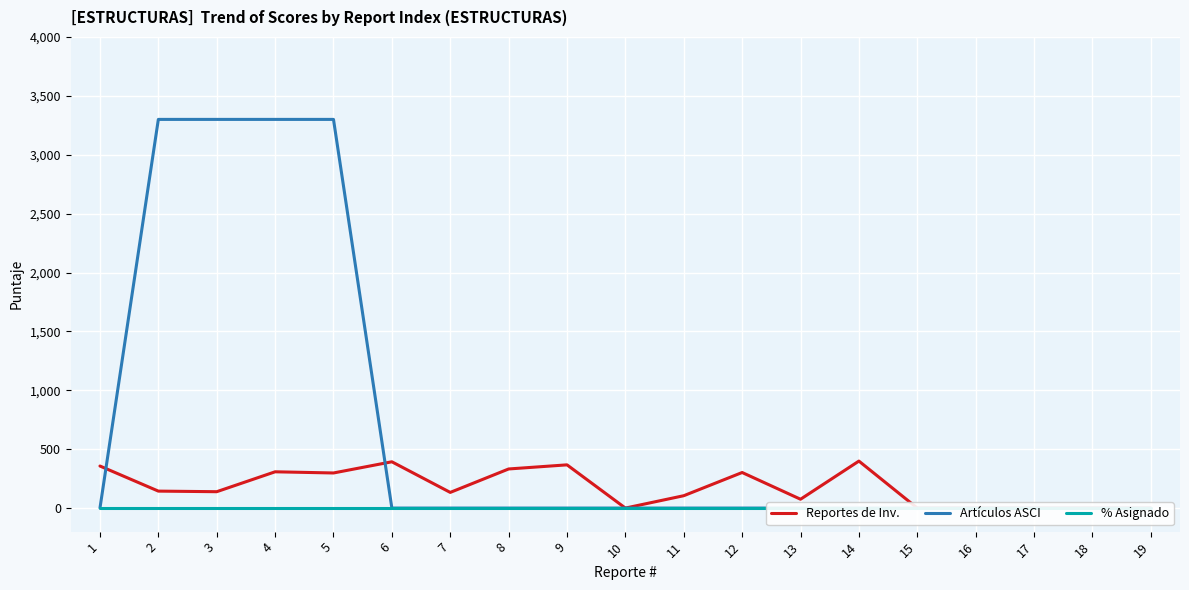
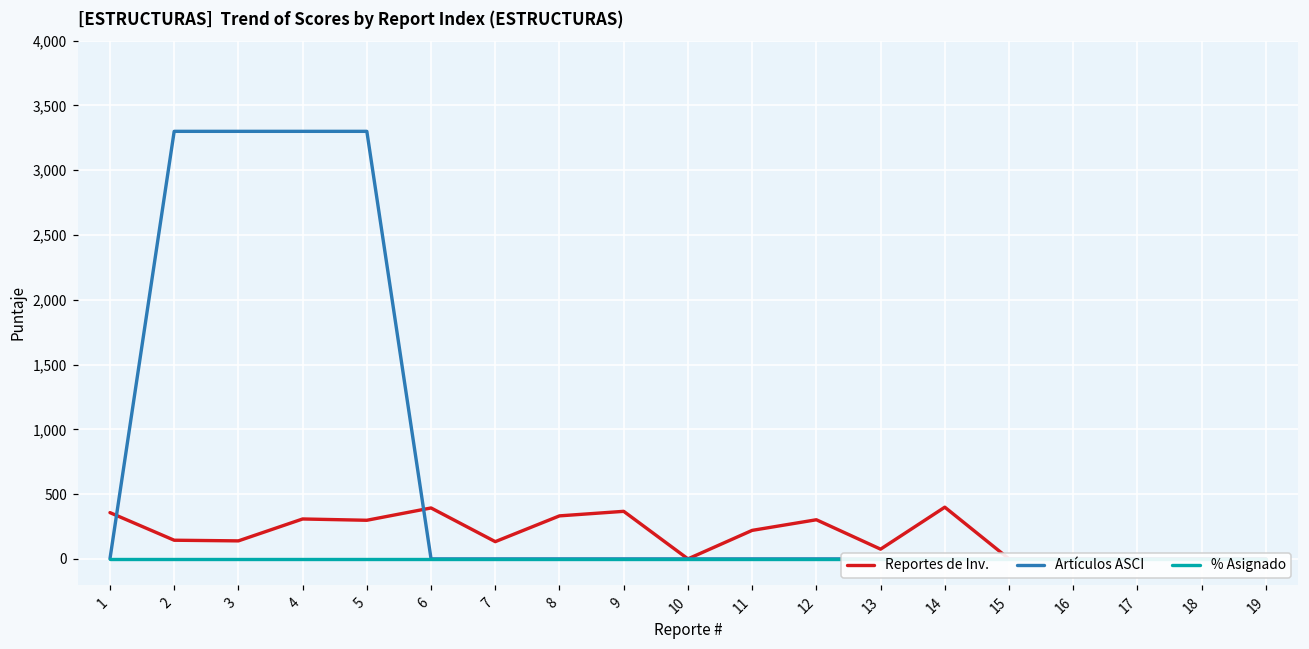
  {
    "Reportes de Inv.": {
      "1": "360",
      "2": "140",
      "3": "140",
      "4": "310",
      "5": "300",
      "6": "390",
      "7": "130",
      "8": "330",
      "9": "370",
-     "11": "110",
+     "11": "220",
      "12": "300",
      "13": "80",
      "14": "400"
    },
    "Artículos ASCI": {
      "2": "3,300",
      "3": "3,300",
      "4": "3,300",
      "5": "3,300"
    },
    "% Asignado": {
      "2": "0",
      "3": "0",
      "4": "0",
      "5": "0"
    }
  }
